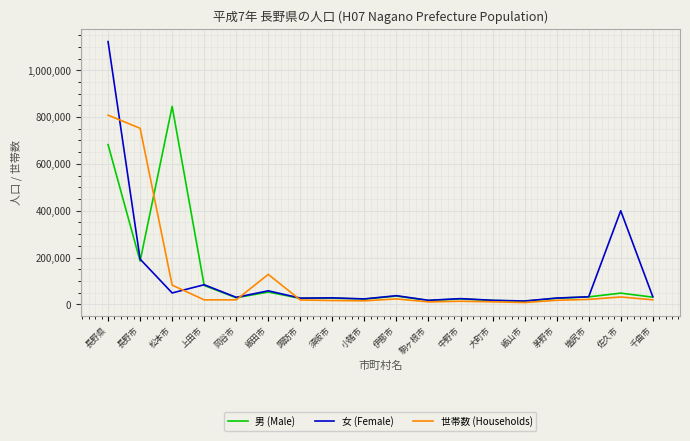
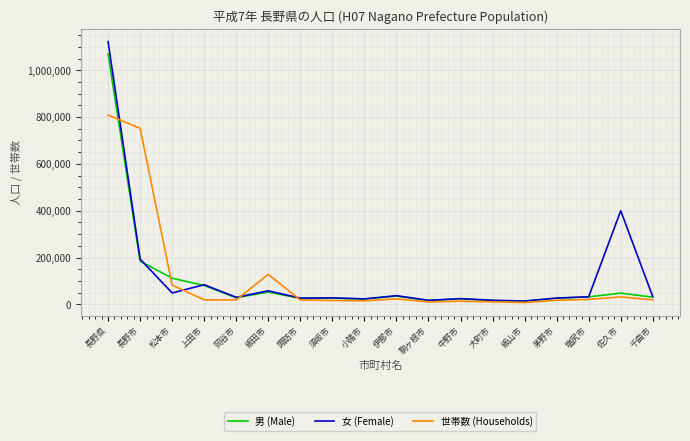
  {
    "男 (Male)": {
-     "長野県": "680,000",
-     "松本市": "850,000",
+     "長野県": "1,070,000",
+     "松本市": "110,000",
      "佐久市": "50,000"
    },
    "女 (Female)": {
      "長野県": "1,120,000",
      "松本市": "50,000",
      "佐久市": "400,000"
    },
    "世帯数 (Households)": {
      "長野県": "810,000",
      "長野市": "750,000",
      "松本市": "80,000",
      "上田市": "20,000",
      "飯田市": "130,000",
      "伊那市": "20,000",
      "佐久市": "30,000",
      "千曲市": "20,000"
    }
  }
